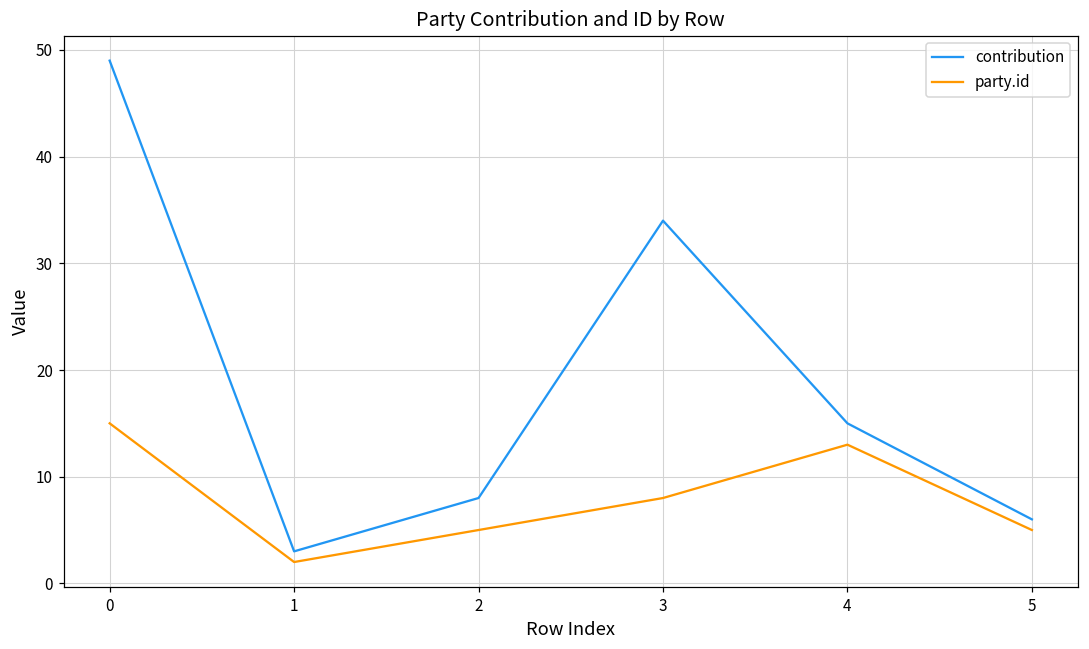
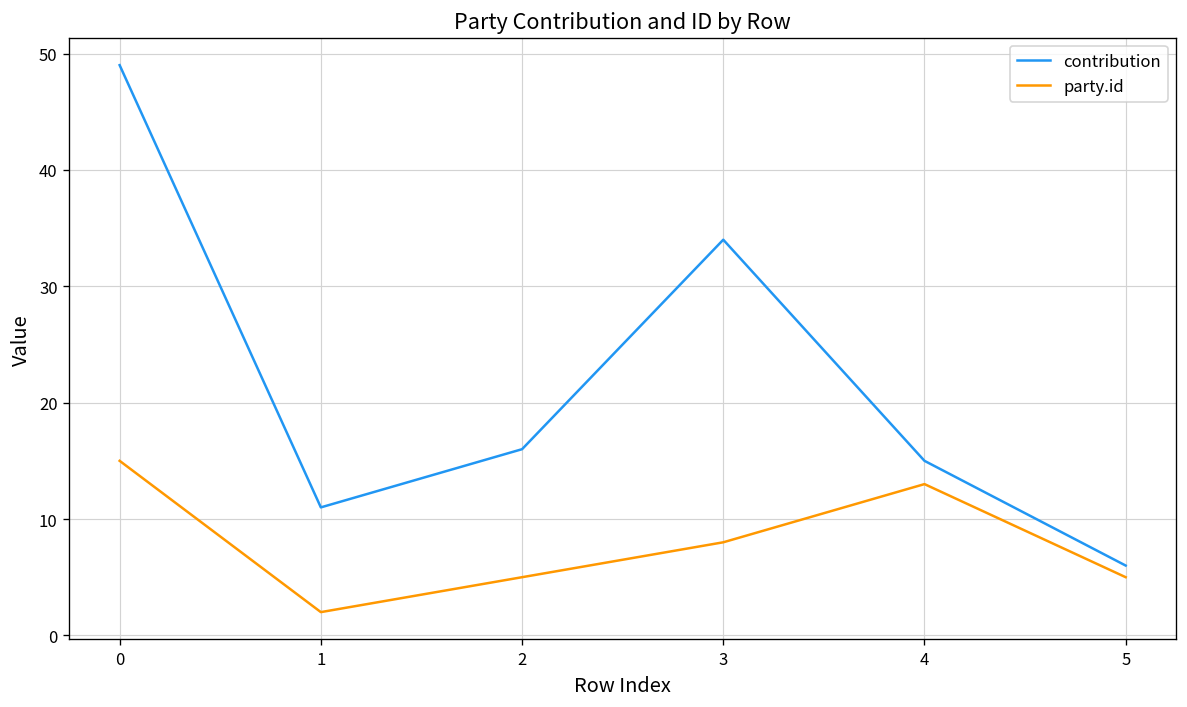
  {
    "contribution": {
      "0": 49,
-     "1": 3,
-     "2": 8,
+     "1": 11,
+     "2": 16,
      "3": 34,
      "4": 15,
      "5": 6
    },
    "party.id": {
      "0": 15,
      "1": 2,
      "2": 5,
      "3": 8,
      "4": 13,
      "5": 5
    }
  }
